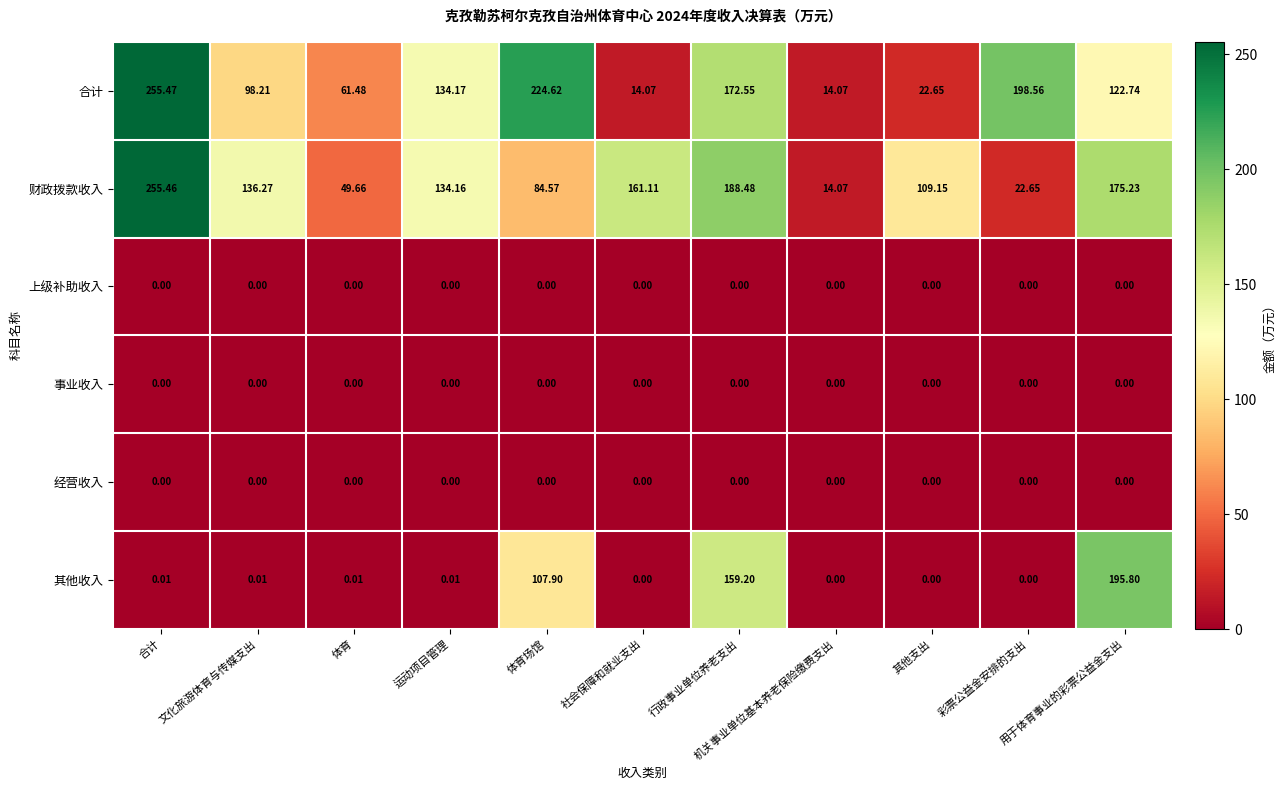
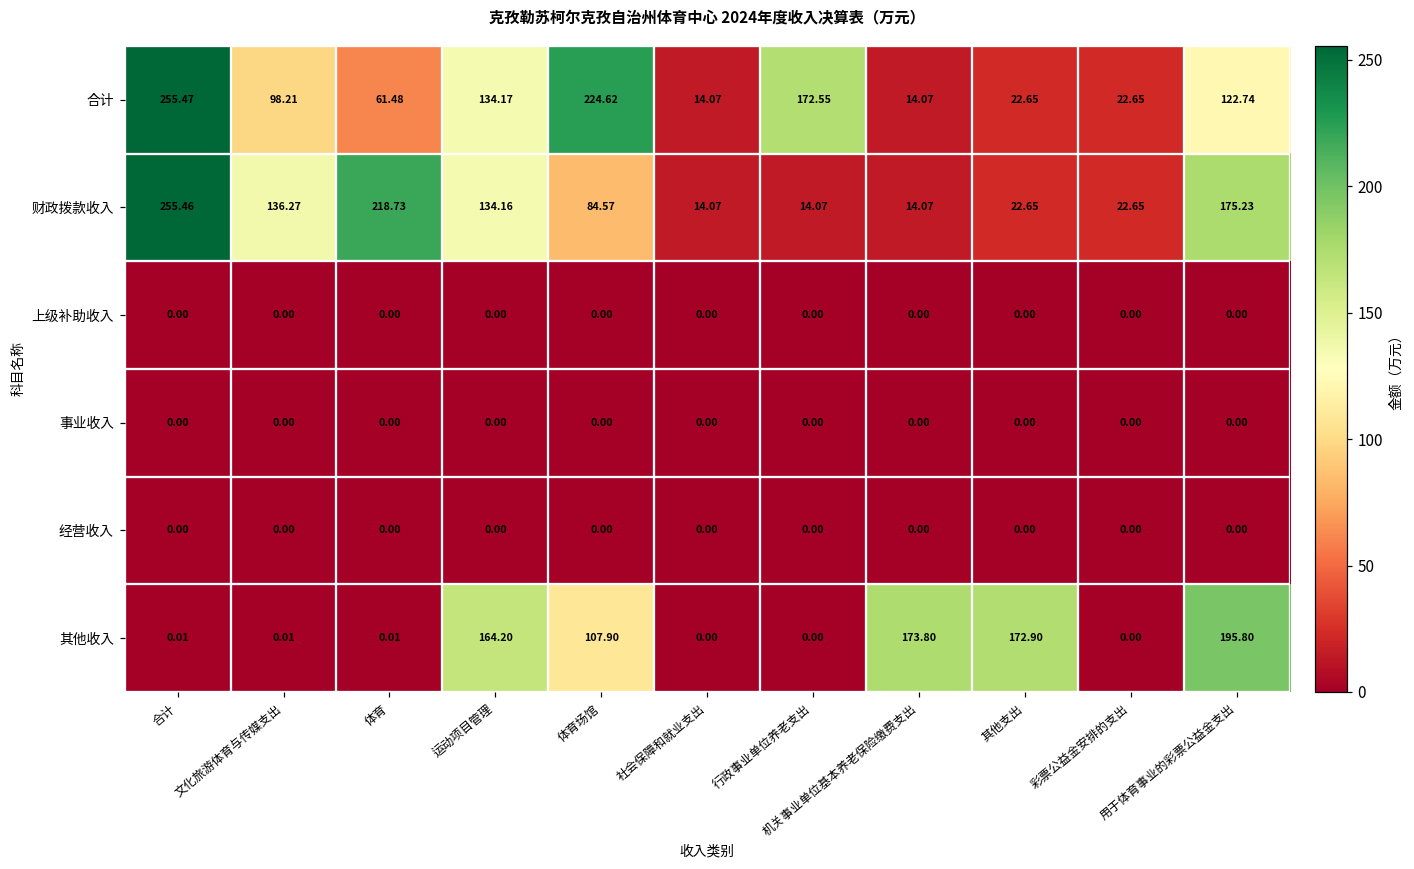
  {
    "合计": {
      "合计": 255.47,
      "文化旅游体育与传媒支出": 98.21,
      "体育": 61.48,
      "运动项目管理": 134.17,
      "体育场馆": 224.62,
      "社会保障和就业支出": 14.07,
      "行政事业单位养老支出": 172.55,
      "机关事业单位基本养老保险缴费支出": 14.07,
      "其他支出": 22.65,
-     "彩票公益金安排的支出": 198.56,
+     "彩票公益金安排的支出": 22.65,
      "用于体育事业的彩票公益金支出": 122.74
    },
    "财政拨款收入": {
      "合计": 255.46,
      "文化旅游体育与传媒支出": 136.27,
-     "体育": 49.66,
+     "体育": 218.73,
      "运动项目管理": 134.16,
      "体育场馆": 84.57,
-     "社会保障和就业支出": 161.11,
-     "行政事业单位养老支出": 188.48,
+     "社会保障和就业支出": 14.07,
+     "行政事业单位养老支出": 14.07,
      "机关事业单位基本养老保险缴费支出": 14.07,
-     "其他支出": 109.15,
+     "其他支出": 22.65,
      "彩票公益金安排的支出": 22.65,
      "用于体育事业的彩票公益金支出": 175.23
    },
    "上级补助收入": {
      "合计": 0.00,
      "文化旅游体育与传媒支出": 0.00,
      "体育": 0.00,
      "运动项目管理": 0.00,
      "体育场馆": 0.00,
      "社会保障和就业支出": 0.00,
      "行政事业单位养老支出": 0.00,
      "机关事业单位基本养老保险缴费支出": 0.00,
      "其他支出": 0.00,
      "彩票公益金安排的支出": 0.00,
      "用于体育事业的彩票公益金支出": 0.00
    },
    "事业收入": {
      "合计": 0.00,
      "文化旅游体育与传媒支出": 0.00,
      "体育": 0.00,
      "运动项目管理": 0.00,
      "体育场馆": 0.00,
      "社会保障和就业支出": 0.00,
      "行政事业单位养老支出": 0.00,
      "机关事业单位基本养老保险缴费支出": 0.00,
      "其他支出": 0.00,
      "彩票公益金安排的支出": 0.00,
      "用于体育事业的彩票公益金支出": 0.00
    },
    "经营收入": {
      "合计": 0.00,
      "文化旅游体育与传媒支出": 0.00,
      "体育": 0.00,
      "运动项目管理": 0.00,
      "体育场馆": 0.00,
      "社会保障和就业支出": 0.00,
      "行政事业单位养老支出": 0.00,
      "机关事业单位基本养老保险缴费支出": 0.00,
      "其他支出": 0.00,
      "彩票公益金安排的支出": 0.00,
      "用于体育事业的彩票公益金支出": 0.00
    },
    "其他收入": {
      "合计": 0.01,
      "文化旅游体育与传媒支出": 0.01,
      "体育": 0.01,
-     "运动项目管理": 0.01,
+     "运动项目管理": 164.20,
      "体育场馆": 107.90,
      "社会保障和就业支出": 0.00,
-     "行政事业单位养老支出": 159.20,
-     "机关事业单位基本养老保险缴费支出": 0.00,
-     "其他支出": 0.00,
+     "行政事业单位养老支出": 0.00,
+     "机关事业单位基本养老保险缴费支出": 173.80,
+     "其他支出": 172.90,
      "彩票公益金安排的支出": 0.00,
      "用于体育事业的彩票公益金支出": 195.80
    }
  }
